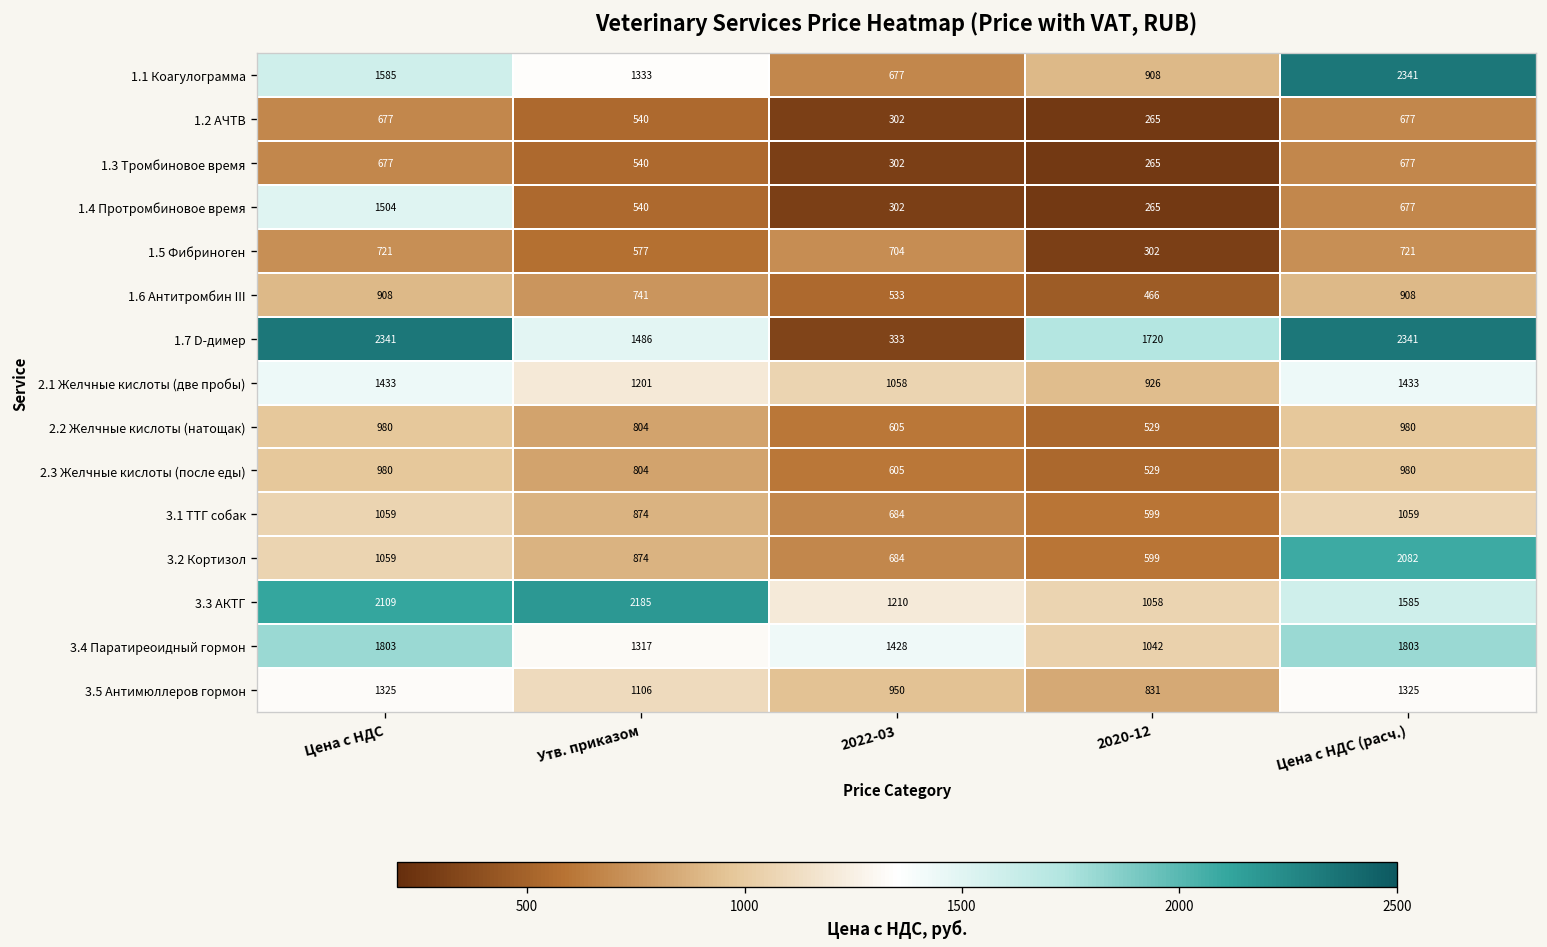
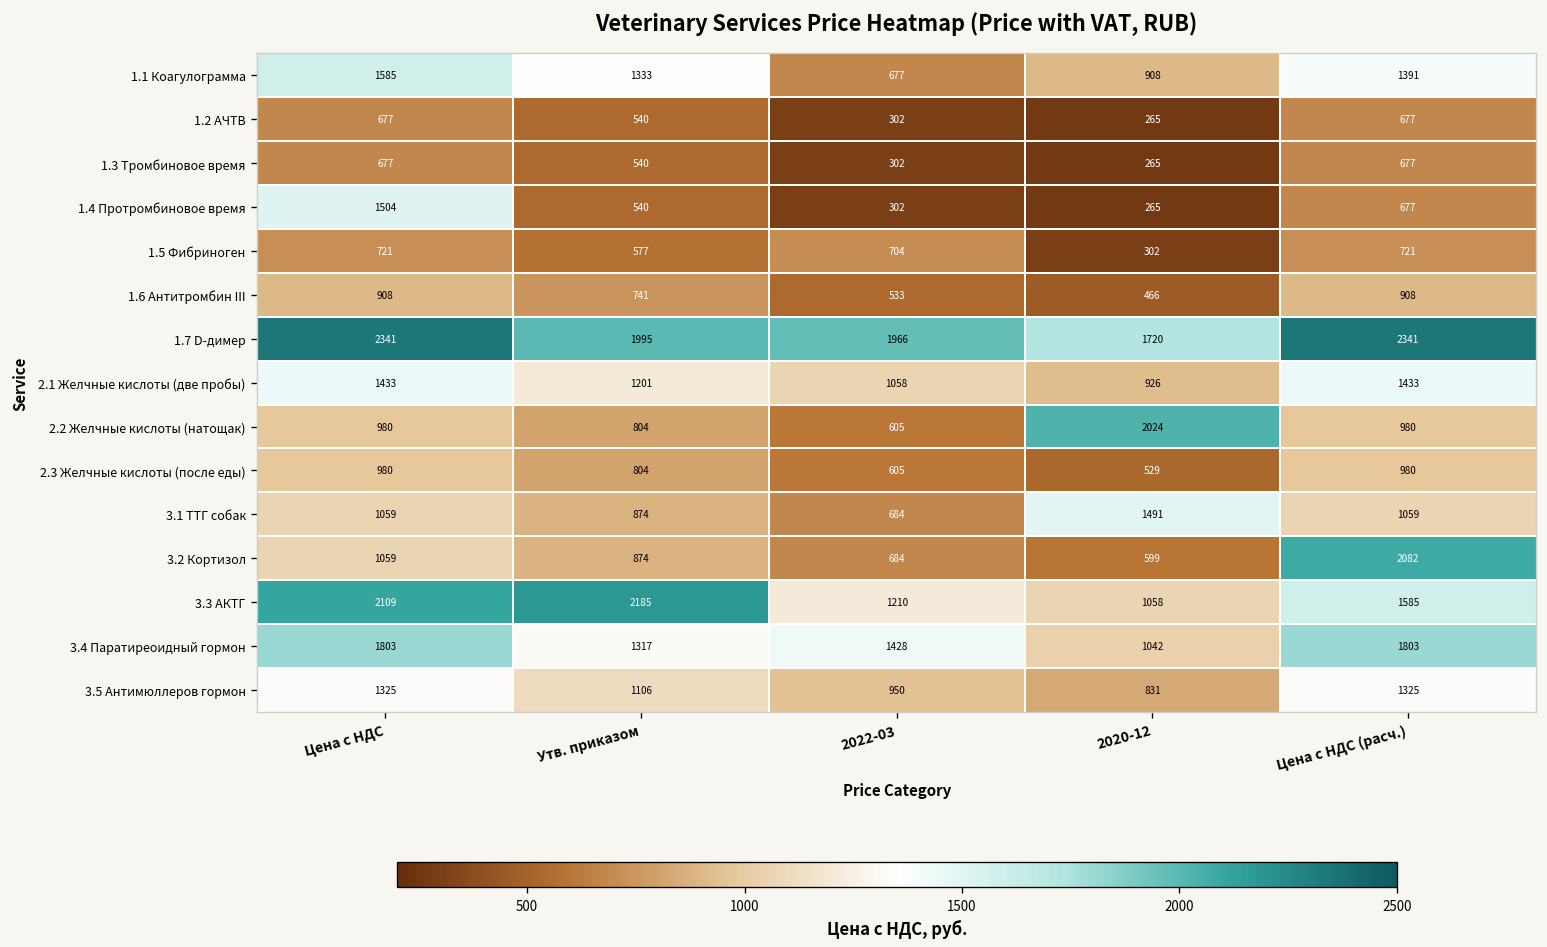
  {
    "1.1 Коагулограмма": {
      "Цена с НДС": 1585,
      "Утв. приказом": 1333,
      "2022-03": 677,
      "2020-12": 908,
-     "Цена с НДС (расч.)": 2341
+     "Цена с НДС (расч.)": 1391
    },
    "1.2 АЧТВ": {
      "Цена с НДС": 677,
      "Утв. приказом": 540,
      "2022-03": 302,
      "2020-12": 265,
      "Цена с НДС (расч.)": 677
    },
    "1.3 Тромбиновое время": {
      "Цена с НДС": 677,
      "Утв. приказом": 540,
      "2022-03": 302,
      "2020-12": 265,
      "Цена с НДС (расч.)": 677
    },
    "1.4 Протромбиновое время": {
      "Цена с НДС": 1504,
      "Утв. приказом": 540,
      "2022-03": 302,
      "2020-12": 265,
      "Цена с НДС (расч.)": 677
    },
    "1.5 Фибриноген": {
      "Цена с НДС": 721,
      "Утв. приказом": 577,
      "2022-03": 704,
      "2020-12": 302,
      "Цена с НДС (расч.)": 721
    },
    "1.6 Антитромбин III": {
      "Цена с НДС": 908,
      "Утв. приказом": 741,
      "2022-03": 533,
      "2020-12": 466,
      "Цена с НДС (расч.)": 908
    },
    "1.7 D-димер": {
      "Цена с НДС": 2341,
-     "Утв. приказом": 1486,
-     "2022-03": 333,
+     "Утв. приказом": 1995,
+     "2022-03": 1966,
      "2020-12": 1720,
      "Цена с НДС (расч.)": 2341
    },
    "2.1 Желчные кислоты (две пробы)": {
      "Цена с НДС": 1433,
      "Утв. приказом": 1201,
      "2022-03": 1058,
      "2020-12": 926,
      "Цена с НДС (расч.)": 1433
    },
    "2.2 Желчные кислоты (натощак)": {
      "Цена с НДС": 980,
      "Утв. приказом": 804,
      "2022-03": 605,
-     "2020-12": 529,
+     "2020-12": 2024,
      "Цена с НДС (расч.)": 980
    },
    "2.3 Желчные кислоты (после еды)": {
      "Цена с НДС": 980,
      "Утв. приказом": 804,
      "2022-03": 605,
      "2020-12": 529,
      "Цена с НДС (расч.)": 980
    },
    "3.1 ТТГ собак": {
      "Цена с НДС": 1059,
      "Утв. приказом": 874,
      "2022-03": 684,
-     "2020-12": 599,
+     "2020-12": 1491,
      "Цена с НДС (расч.)": 1059
    },
    "3.2 Кортизол": {
      "Цена с НДС": 1059,
      "Утв. приказом": 874,
      "2022-03": 684,
      "2020-12": 599,
      "Цена с НДС (расч.)": 2082
    },
    "3.3 АКТГ": {
      "Цена с НДС": 2109,
      "Утв. приказом": 2185,
      "2022-03": 1210,
      "2020-12": 1058,
      "Цена с НДС (расч.)": 1585
    },
    "3.4 Паратиреоидный гормон": {
      "Цена с НДС": 1803,
      "Утв. приказом": 1317,
      "2022-03": 1428,
      "2020-12": 1042,
      "Цена с НДС (расч.)": 1803
    },
    "3.5 Антимюллеров гормон": {
      "Цена с НДС": 1325,
      "Утв. приказом": 1106,
      "2022-03": 950,
      "2020-12": 831,
      "Цена с НДС (расч.)": 1325
    }
  }
